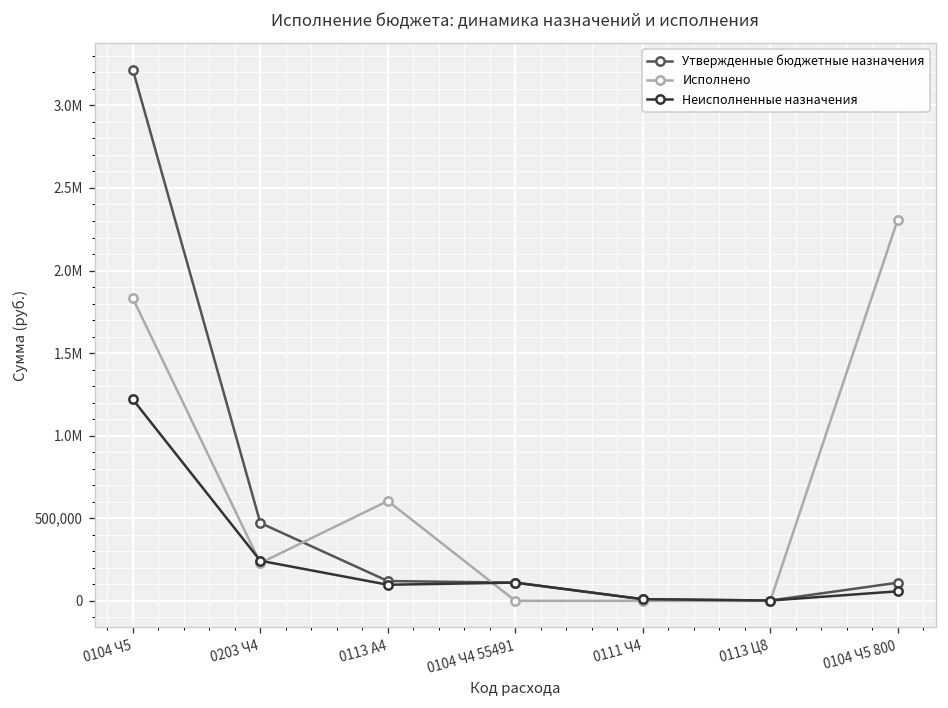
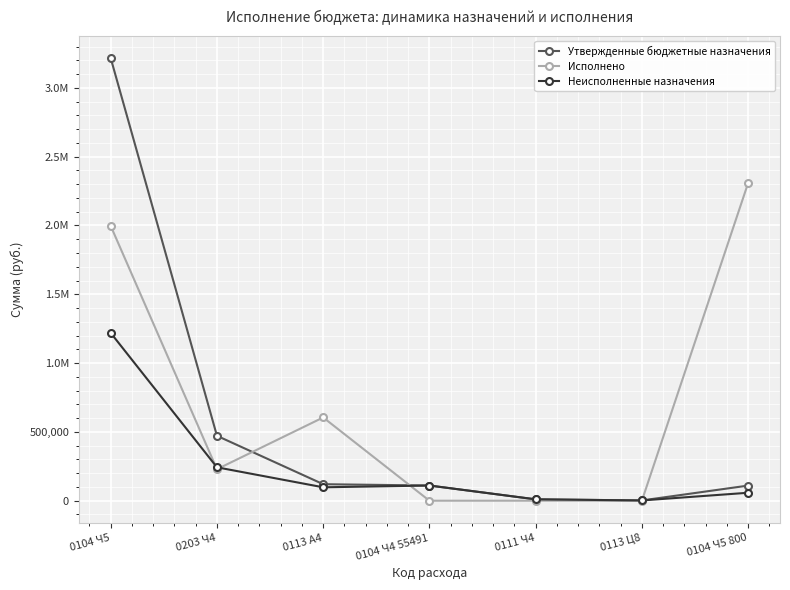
  {
    "Исполнено": {
-     "0104 Ч5": "1,830,000",
+     "0104 Ч5": "2,000,000",
      "0113 A4": "600,000",
      "0104 Ч4 55491": "0",
      "0104 Ч5 800": "2,310,000"
    }
  }
